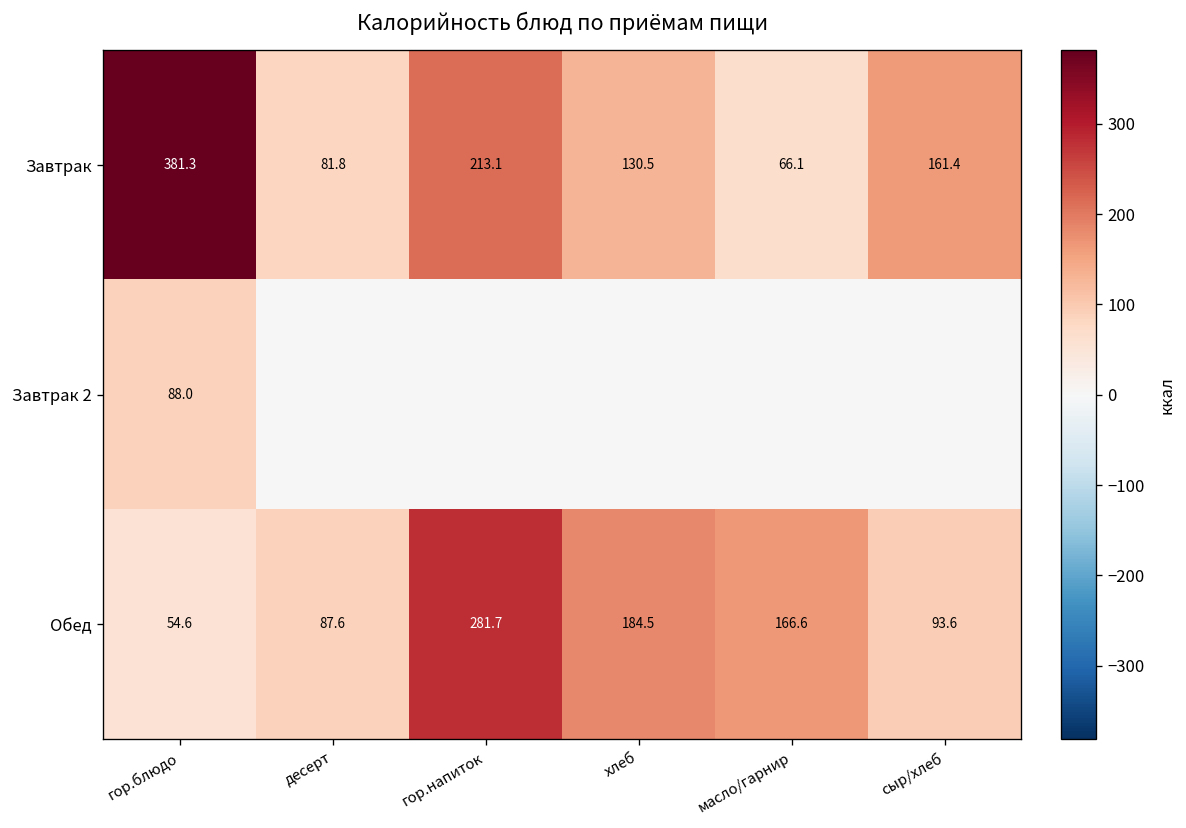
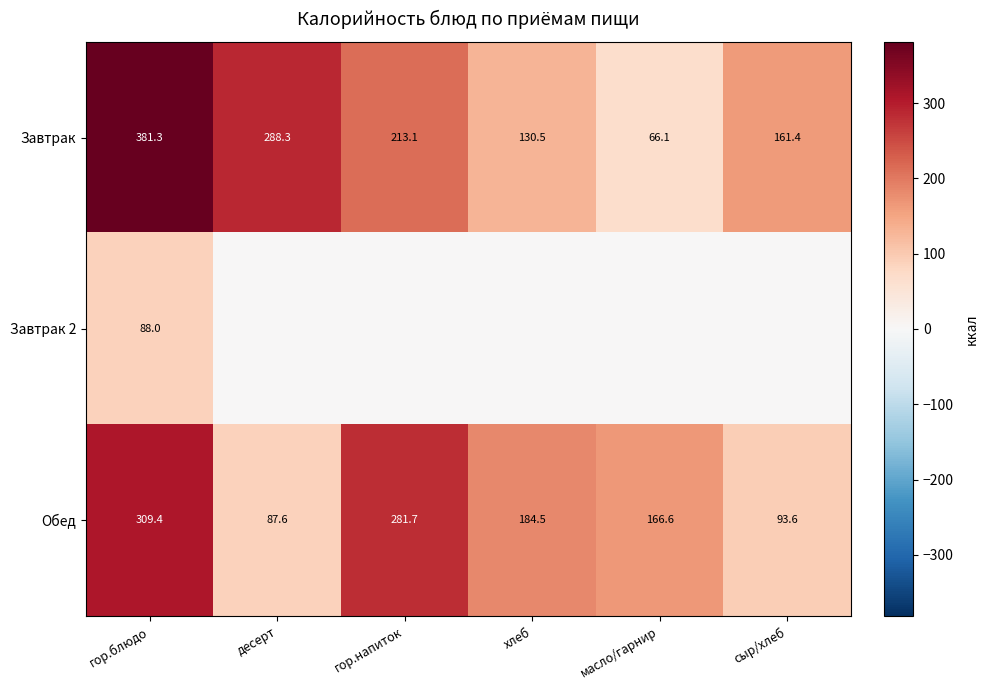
  {
    "Завтрак": {
      "гор.блюдо": 381.3,
-     "десерт": 81.8,
+     "десерт": 288.3,
      "гор.напиток": 213.1,
      "хлеб": 130.5,
      "масло/гарнир": 66.1,
      "сыр/хлеб": 161.4
    },
    "Завтрак 2": {
      "гор.блюдо": 88.0
    },
    "Обед": {
-     "гор.блюдо": 54.6,
+     "гор.блюдо": 309.4,
      "десерт": 87.6,
      "гор.напиток": 281.7,
      "хлеб": 184.5,
      "масло/гарнир": 166.6,
      "сыр/хлеб": 93.6
    }
  }
